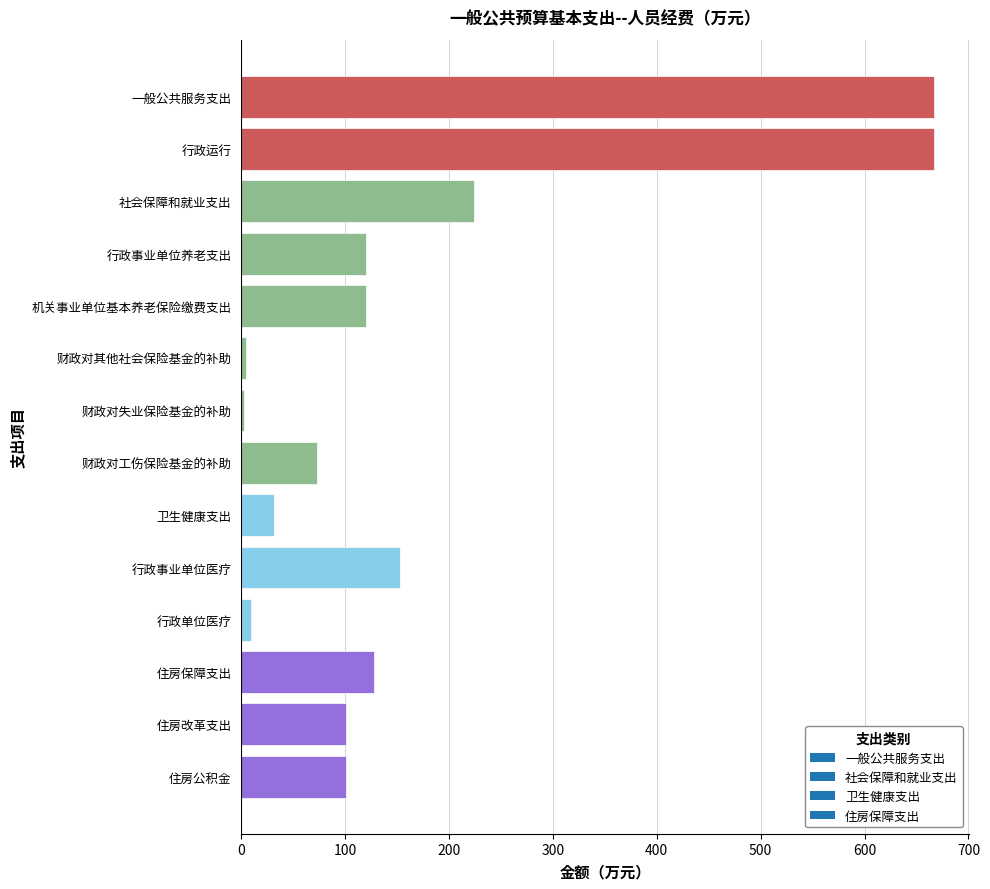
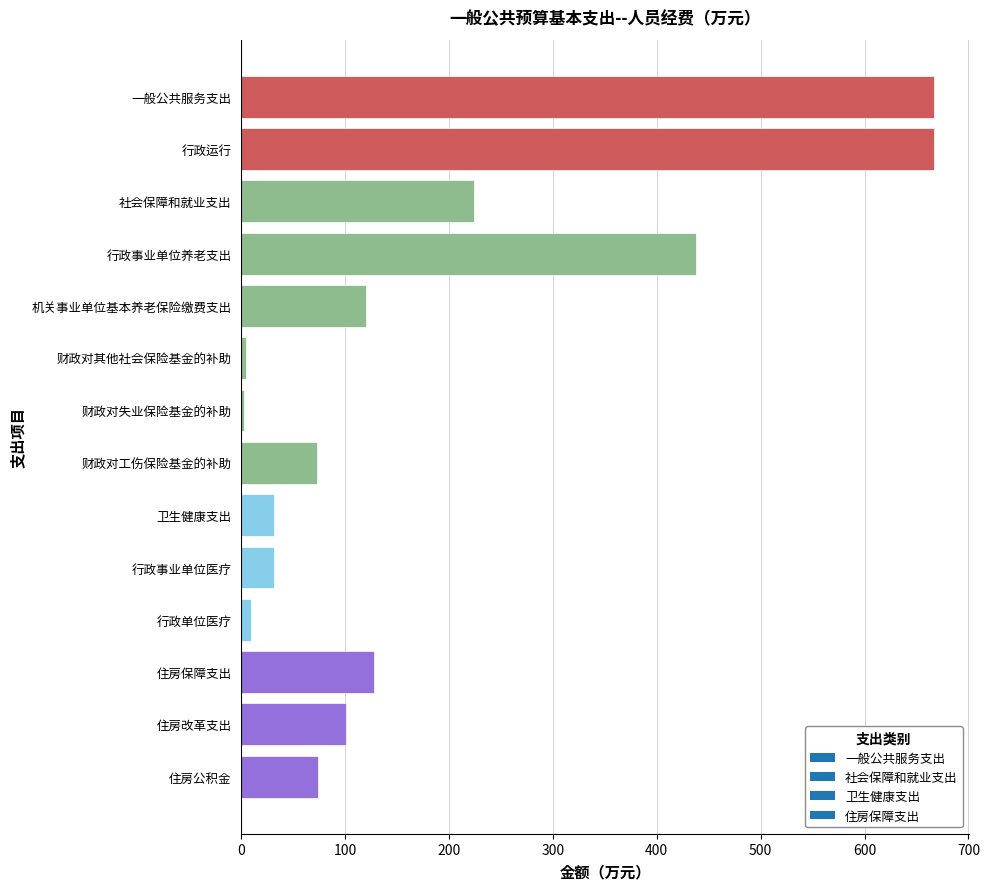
  {
    "一般公共服务支出": 667,
    "行政运行": 667,
    "社会保障和就业支出": 224,
-   "行政事业单位养老支出": 120,
+   "行政事业单位养老支出": 437,
    "机关事业单位基本养老保险缴费支出": 120,
    "财政对其他社会保险基金的补助": 4,
    "财政对失业保险基金的补助": 2,
    "财政对工伤保险基金的补助": 72,
    "卫生健康支出": 31,
-   "行政事业单位医疗": 153,
+   "行政事业单位医疗": 31,
    "行政单位医疗": 10,
    "住房保障支出": 128,
    "住房改革支出": 101,
-   "住房公积金": 101
+   "住房公积金": 74
  }
